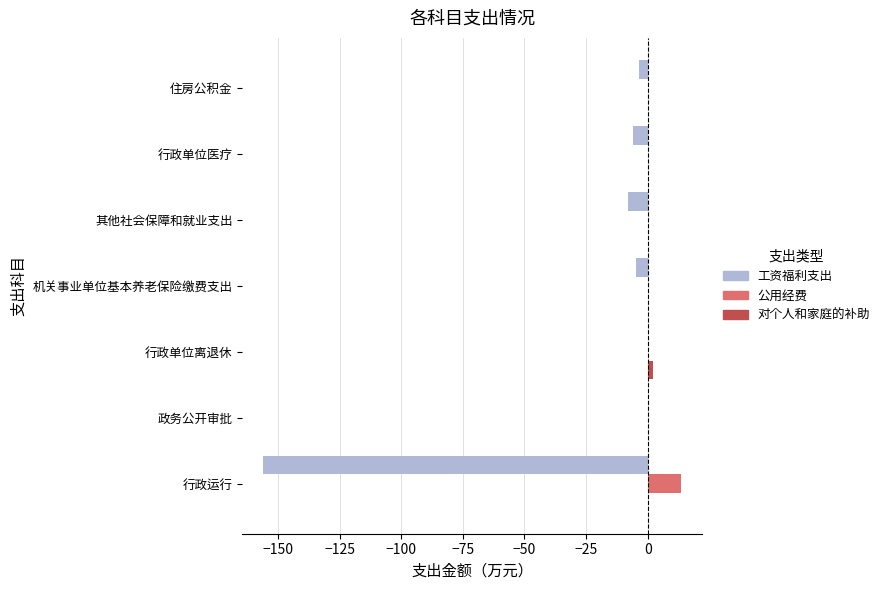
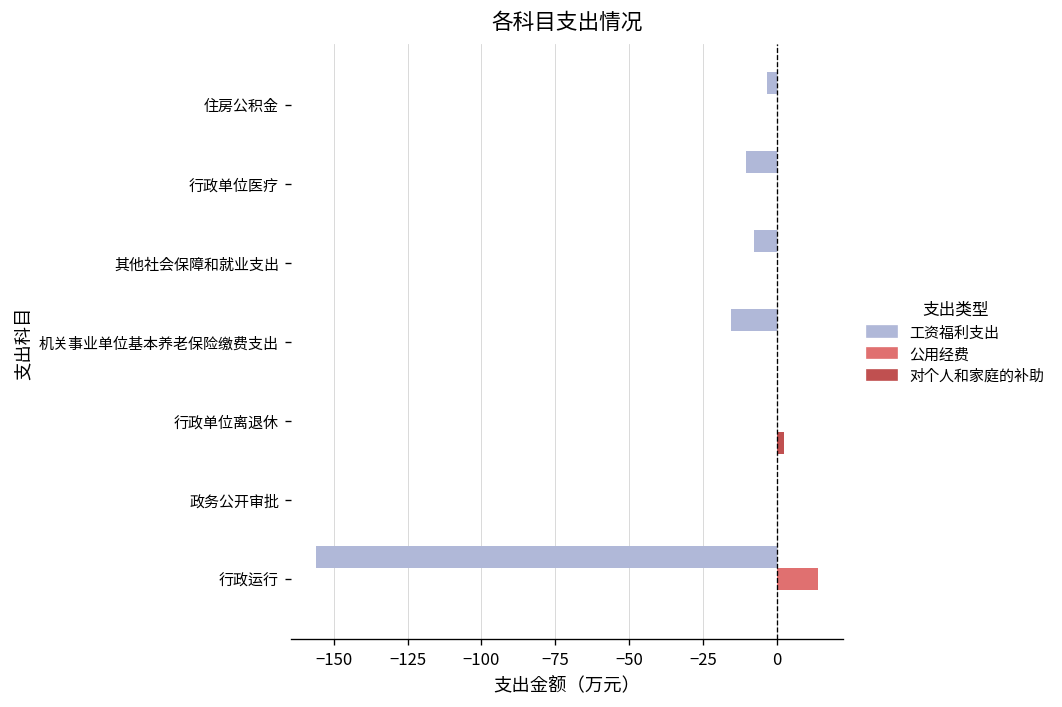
  {
    "工资福利支出": {
      "住房公积金": -3,
-     "行政单位医疗": -6,
+     "行政单位医疗": -11,
      "其他社会保障和就业支出": -8,
-     "机关事业单位基本养老保险缴费支出": -5,
+     "机关事业单位基本养老保险缴费支出": -16,
      "行政单位离退休": 0,
      "政务公开审批": 0,
      "行政运行": -156
    }
  }
